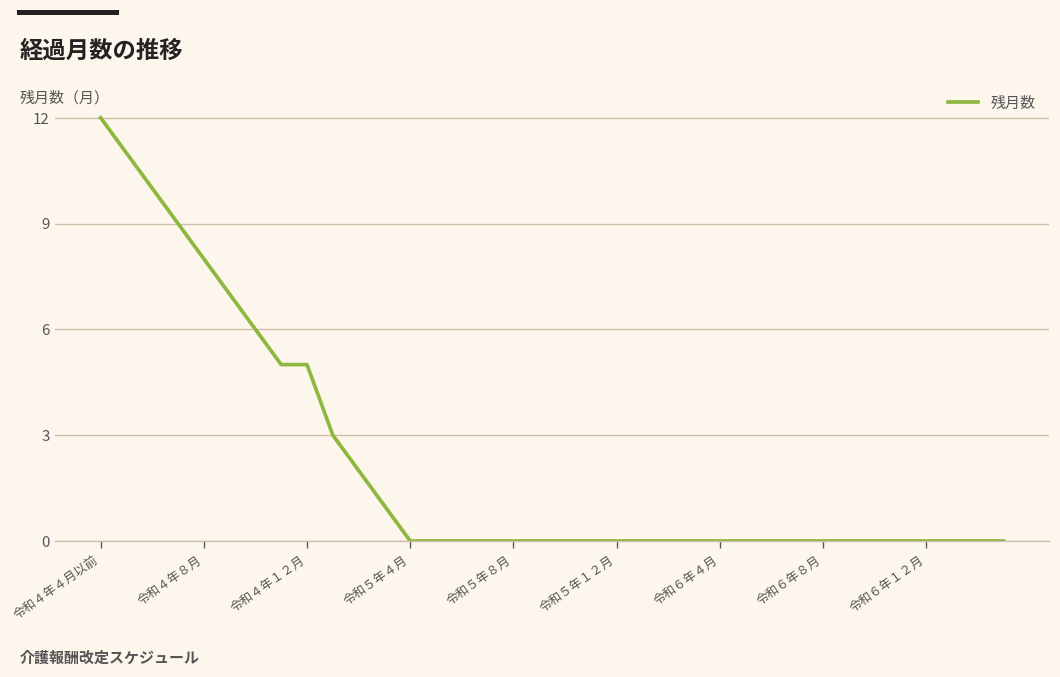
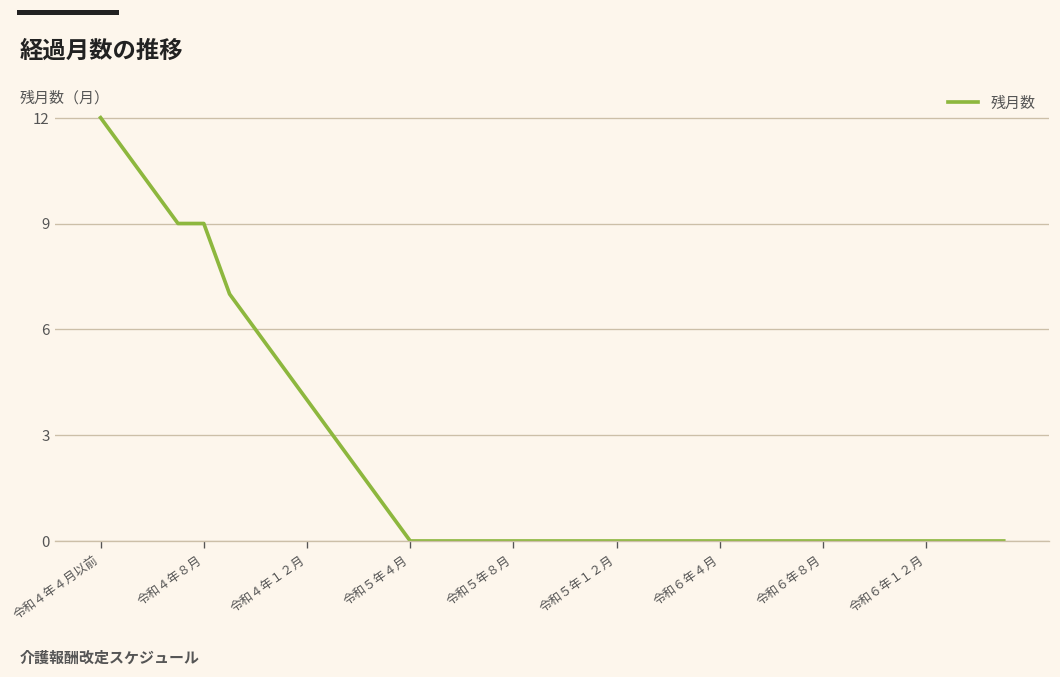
  {
    "令和４年４月以前": 12,
-   "令和４年８月": 8,
-   "令和４年１２月": 5,
+   "令和４年８月": 9,
+   "令和４年１２月": 4,
    "令和５年４月": 0,
    "令和５年８月": 0,
    "令和５年１２月": 0,
    "令和６年４月": 0,
    "令和６年８月": 0,
    "令和６年１２月": 0
  }
